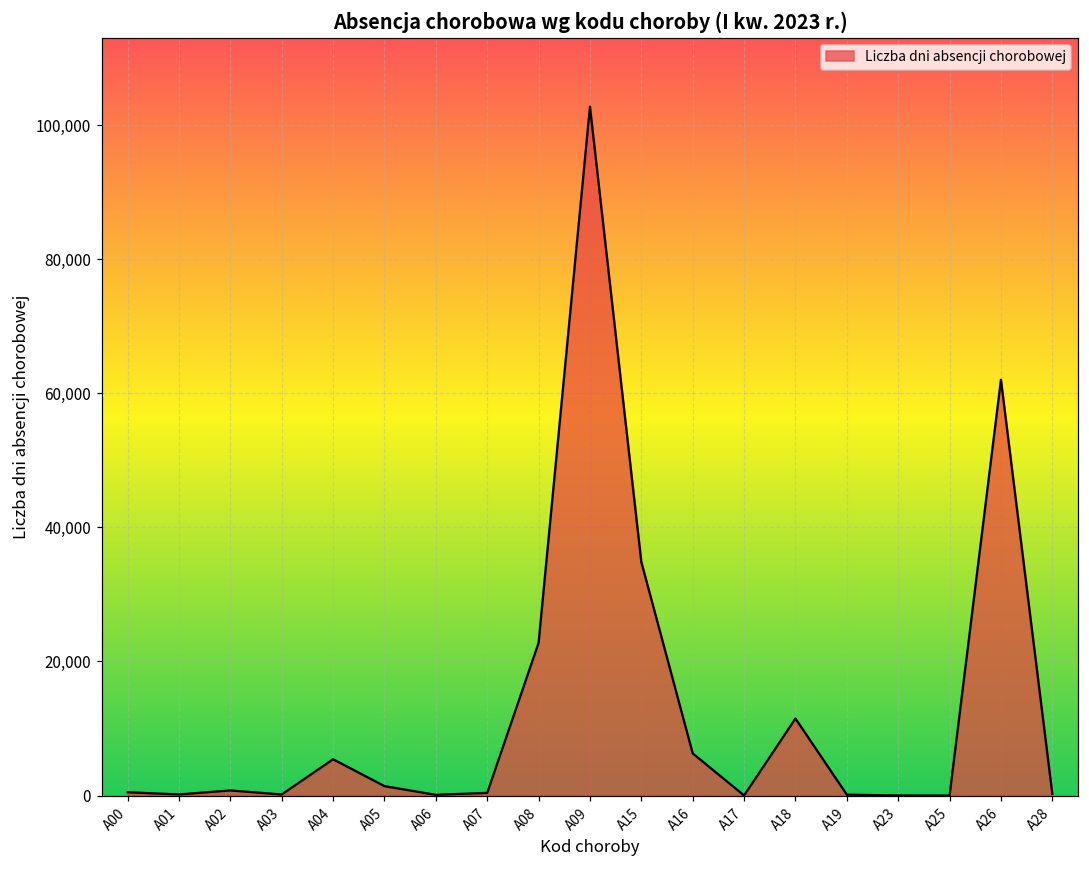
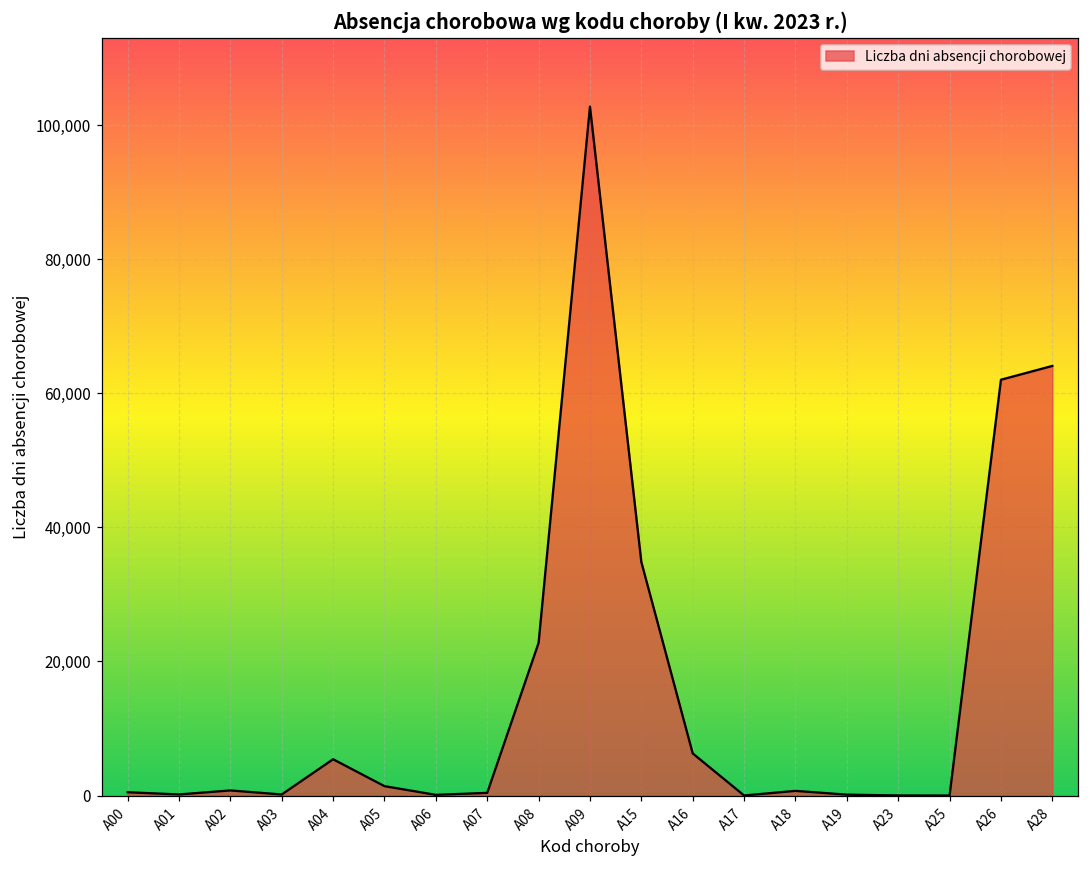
  {
    "A00": "0",
    "A01": "0",
    "A02": "1,000",
    "A03": "0",
    "A04": "5,000",
    "A05": "1,000",
    "A06": "0",
    "A07": "0",
    "A08": "23,000",
    "A09": "103,000",
    "A15": "35,000",
    "A16": "6,000",
    "A17": "0",
-   "A18": "11,000",
+   "A18": "1,000",
    "A19": "0",
    "A23": "0",
    "A25": "0",
    "A26": "62,000",
-   "A28": "0"
+   "A28": "64,000"
  }
